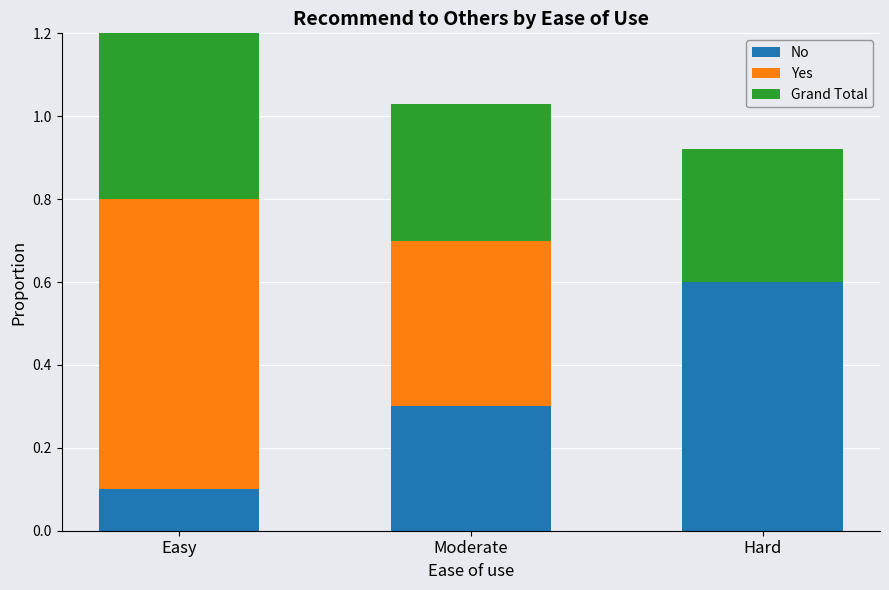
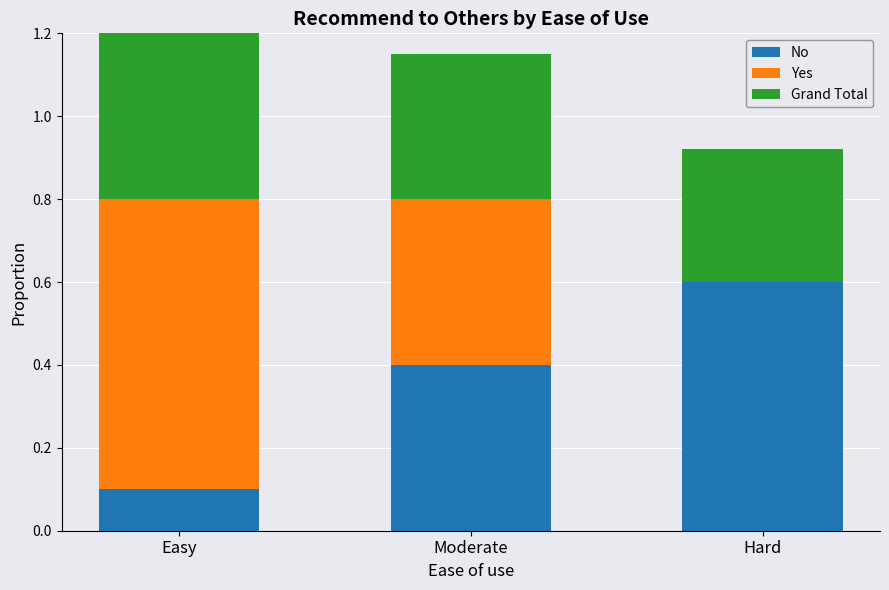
  {
    "No": {
      "Easy": 0.1,
-     "Moderate": 0.3,
+     "Moderate": 0.4,
      "Hard": 0.6
    },
    "Yes": {
      "Easy": 0.70,
      "Moderate": 0.40,
      "Hard": 0.00
    },
    "Grand Total": {
      "Easy": 0.40,
-     "Moderate": 0.33,
+     "Moderate": 0.35,
      "Hard": 0.32
    }
  }
